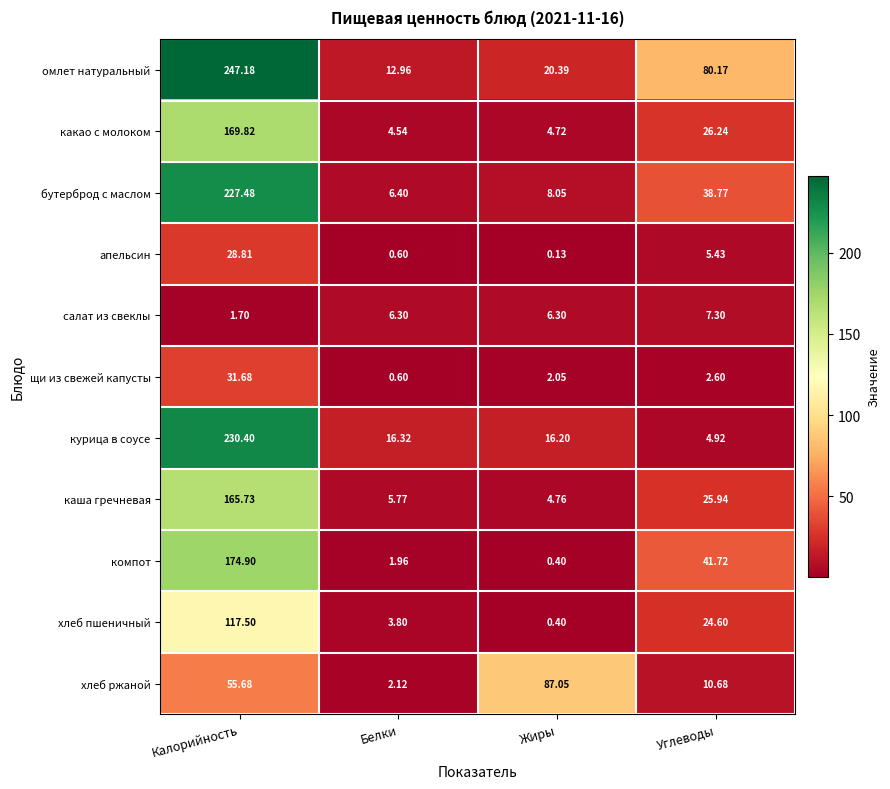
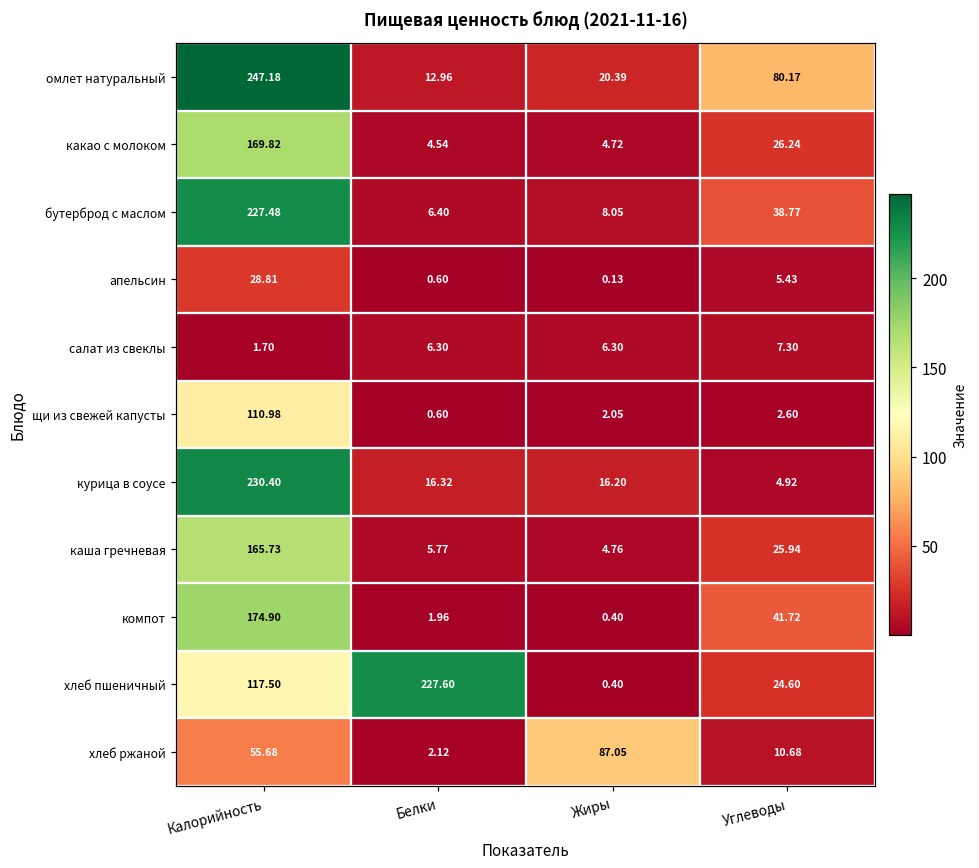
  {
    "омлет натуральный": {
      "Калорийность": 247.18,
      "Белки": 12.96,
      "Жиры": 20.39,
      "Углеводы": 80.17
    },
    "какао с молоком": {
      "Калорийность": 169.82,
      "Белки": 4.54,
      "Жиры": 4.72,
      "Углеводы": 26.24
    },
    "бутерброд с маслом": {
      "Калорийность": 227.48,
      "Белки": 6.40,
      "Жиры": 8.05,
      "Углеводы": 38.77
    },
    "апельсин": {
      "Калорийность": 28.81,
      "Белки": 0.60,
      "Жиры": 0.13,
      "Углеводы": 5.43
    },
    "салат из свеклы": {
      "Калорийность": 1.70,
      "Белки": 6.30,
      "Жиры": 6.30,
      "Углеводы": 7.30
    },
    "щи из свежей капусты": {
-     "Калорийность": 31.68,
+     "Калорийность": 110.98,
      "Белки": 0.60,
      "Жиры": 2.05,
      "Углеводы": 2.60
    },
    "курица в соусе": {
      "Калорийность": 230.40,
      "Белки": 16.32,
      "Жиры": 16.20,
      "Углеводы": 4.92
    },
    "каша гречневая": {
      "Калорийность": 165.73,
      "Белки": 5.77,
      "Жиры": 4.76,
      "Углеводы": 25.94
    },
    "компот": {
      "Калорийность": 174.90,
      "Белки": 1.96,
      "Жиры": 0.40,
      "Углеводы": 41.72
    },
    "хлеб пшеничный": {
      "Калорийность": 117.50,
-     "Белки": 3.80,
+     "Белки": 227.60,
      "Жиры": 0.40,
      "Углеводы": 24.60
    },
    "хлеб ржаной": {
      "Калорийность": 55.68,
      "Белки": 2.12,
      "Жиры": 87.05,
      "Углеводы": 10.68
    }
  }
